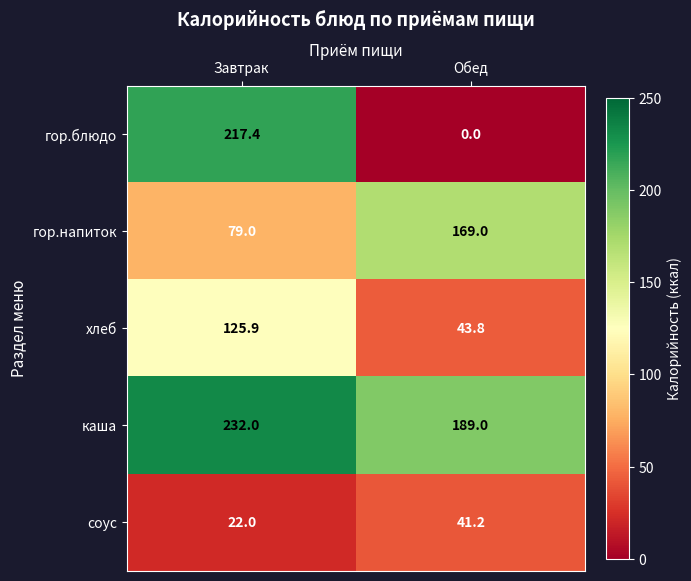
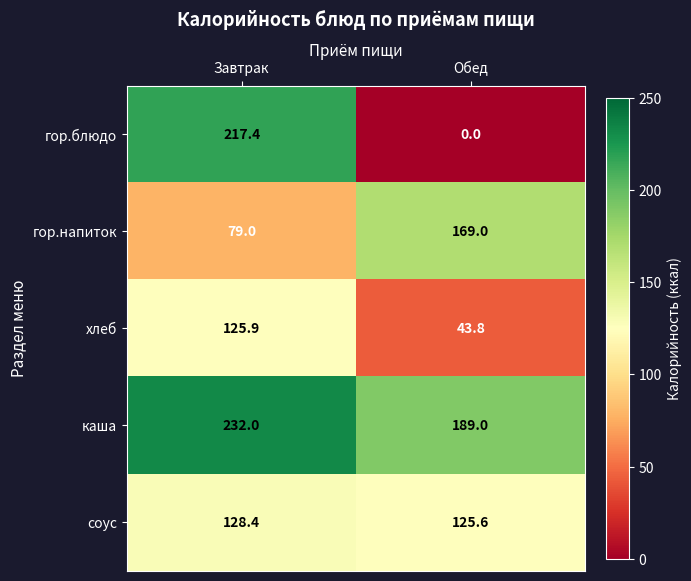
  {
    "гор.блюдо": {
      "Завтрак": 217.4,
      "Обед": 0.0
    },
    "гор.напиток": {
      "Завтрак": 79.0,
      "Обед": 169.0
    },
    "хлеб": {
      "Завтрак": 125.9,
      "Обед": 43.8
    },
    "каша": {
      "Завтрак": 232.0,
      "Обед": 189.0
    },
    "соус": {
-     "Завтрак": 22.0,
-     "Обед": 41.2
+     "Завтрак": 128.4,
+     "Обед": 125.6
    }
  }
